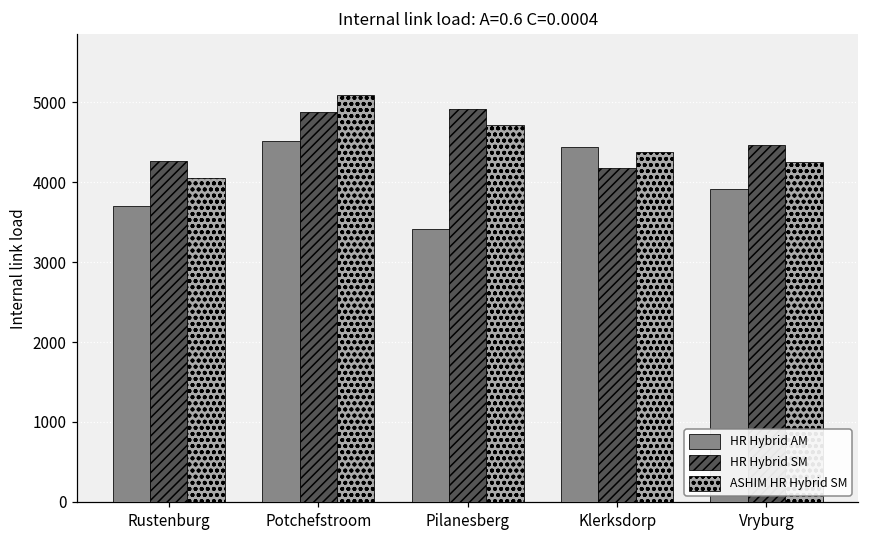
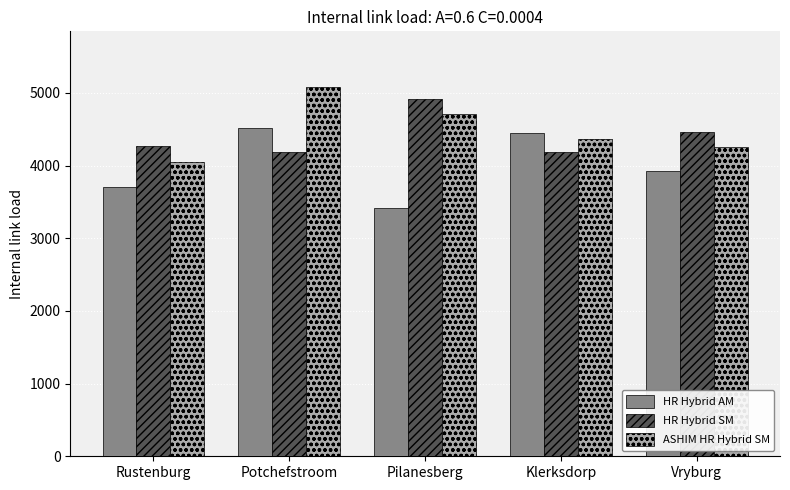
  {
    "HR Hybrid SM": {
      "Rustenburg": 4300,
-     "Potchefstroom": 4900,
+     "Potchefstroom": 4200,
      "Pilanesberg": 4900,
      "Klerksdorp": 4200,
      "Vryburg": 4500
    }
  }
